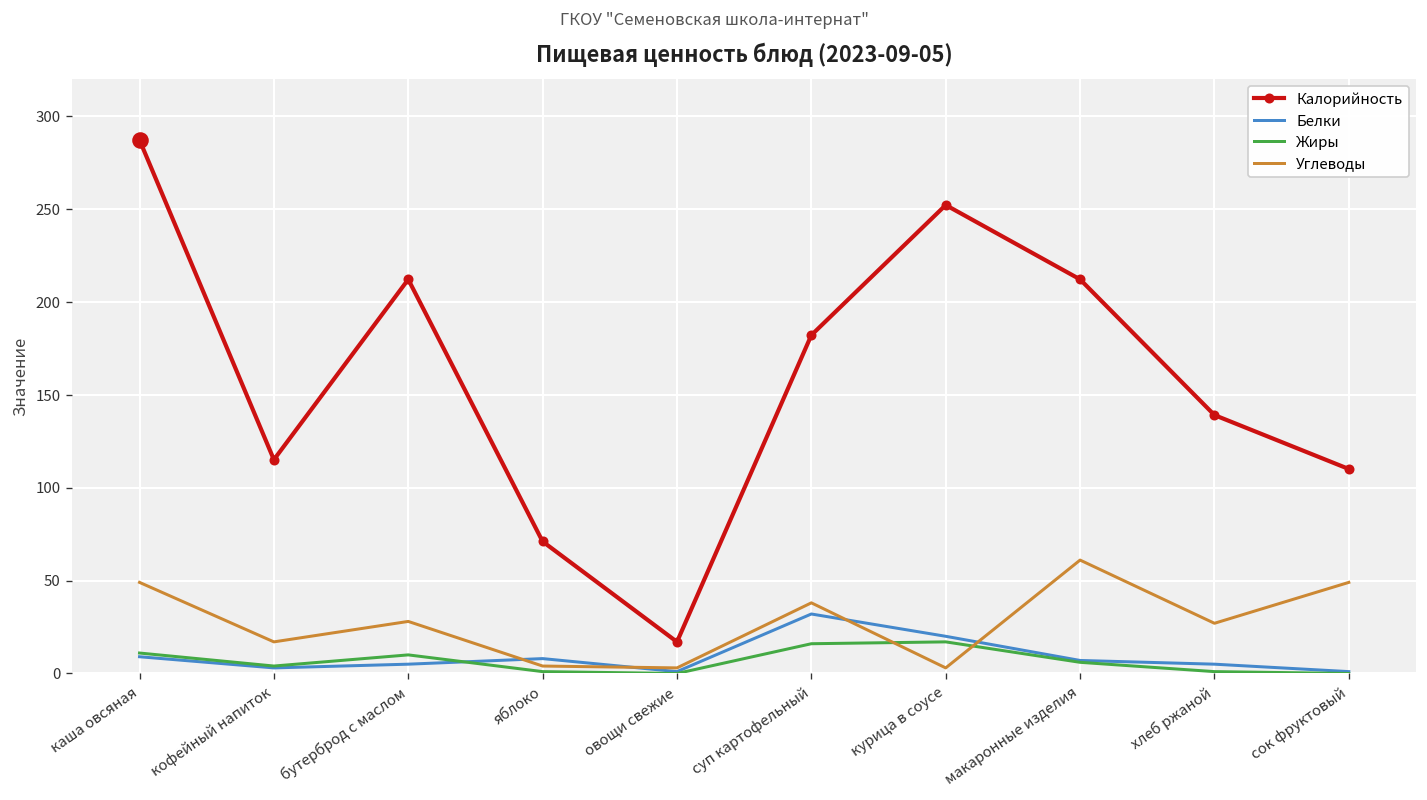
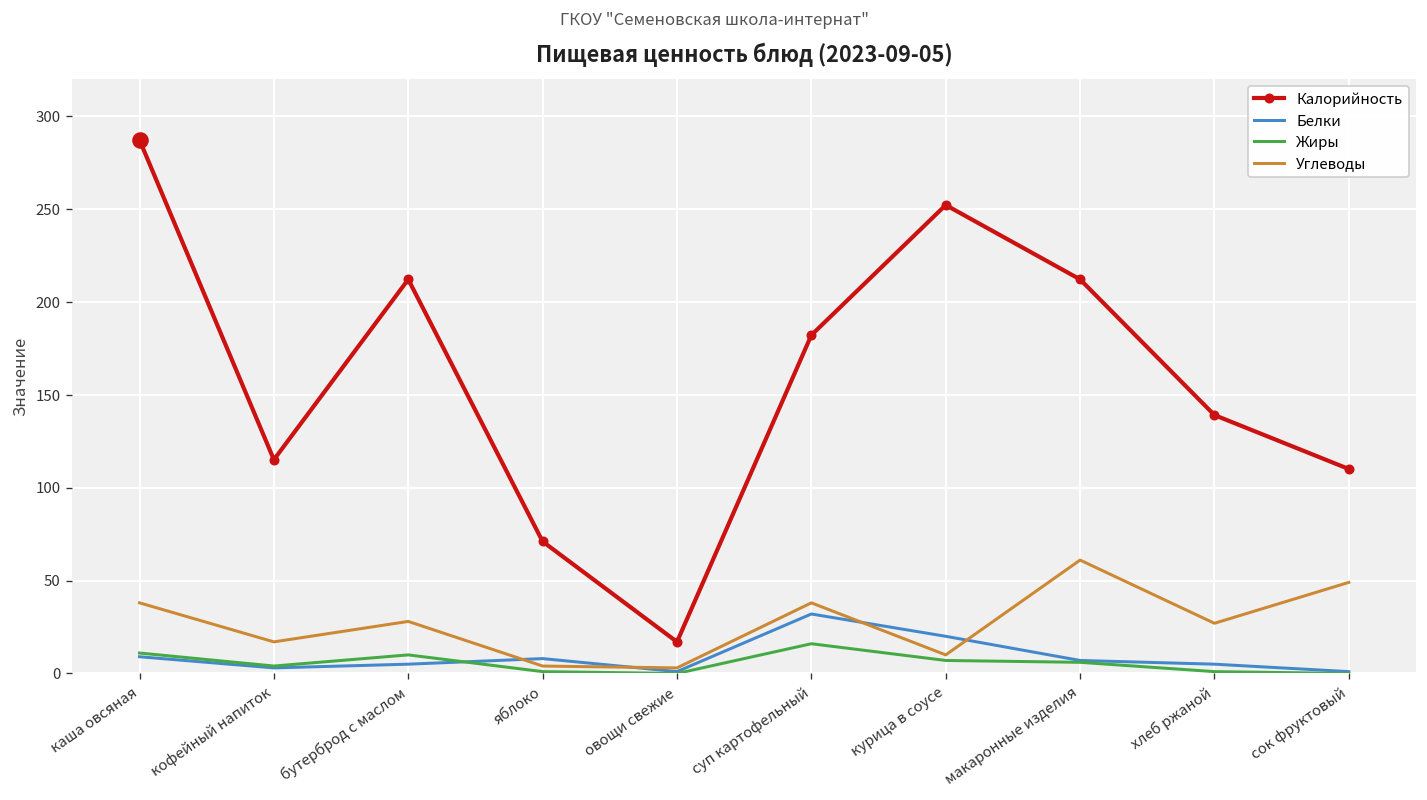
  {
    "Белки": {
      "каша овсяная": 9,
      "бутерброд с маслом": 5,
      "яблоко": 8,
      "суп картофельный": 32,
      "курица в соусе": 20,
      "хлеб ржаной": 5
    },
    "Жиры": {
      "каша овсяная": 11,
      "бутерброд с маслом": 10,
      "яблоко": 1,
      "суп картофельный": 16,
-     "курица в соусе": 17,
+     "курица в соусе": 7,
      "хлеб ржаной": 1
    },
    "Углеводы": {
-     "каша овсяная": 49,
+     "каша овсяная": 38,
      "кофейный напиток": 17,
      "бутерброд с маслом": 28,
      "яблоко": 4,
      "овощи свежие": 3,
      "суп картофельный": 38,
-     "курица в соусе": 3,
+     "курица в соусе": 10,
      "макаронные изделия": 61,
      "хлеб ржаной": 27,
      "сок фруктовый": 49
    }
  }
